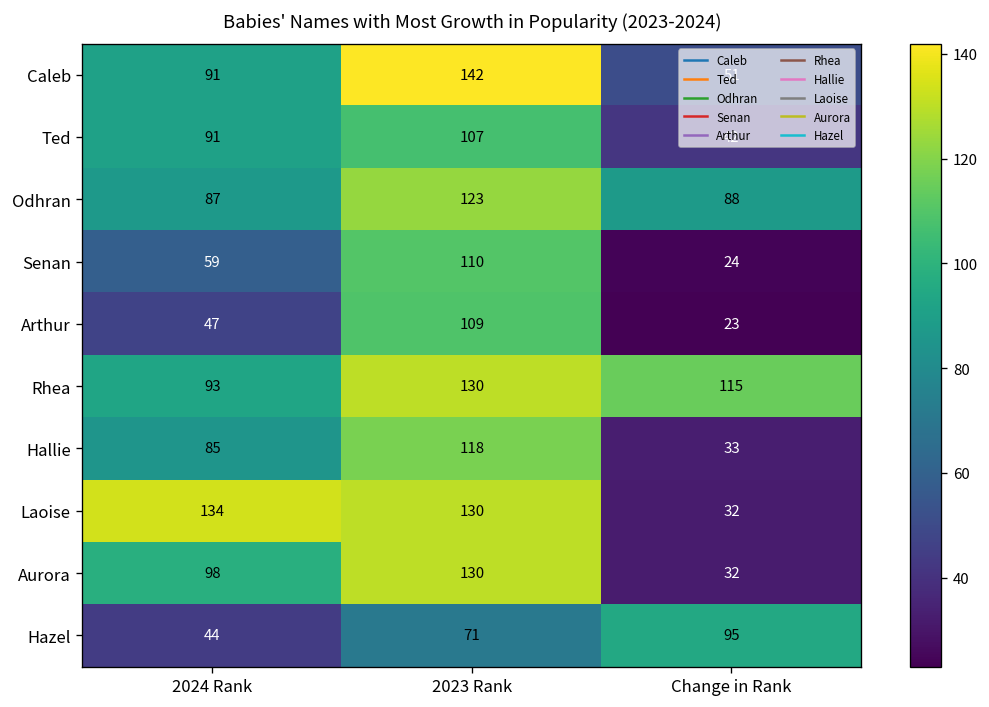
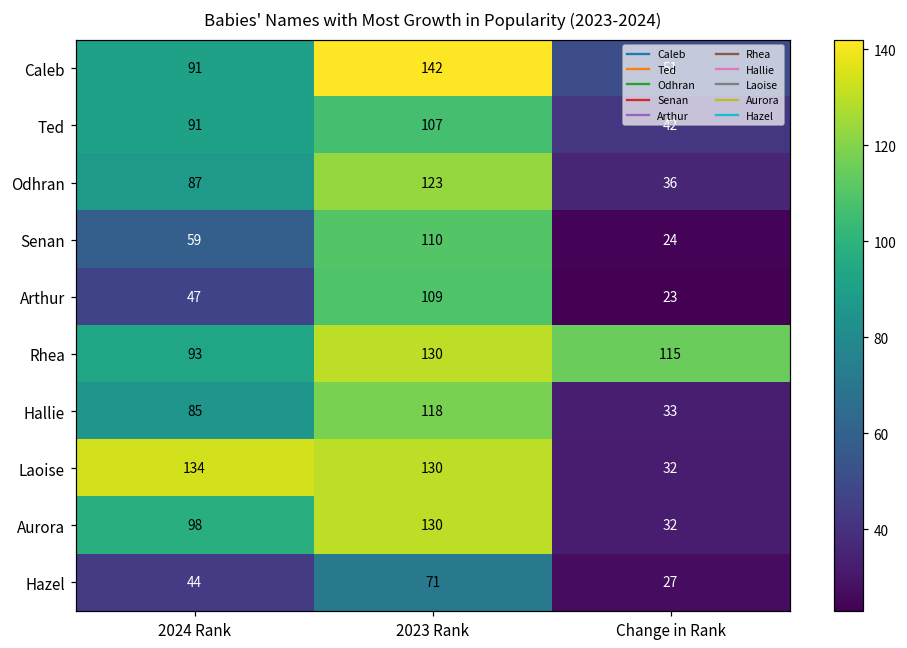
  {
    "Caleb": {
      "2024 Rank": 91,
      "2023 Rank": 142
    },
    "Ted": {
      "2024 Rank": 91,
      "2023 Rank": 107
    },
    "Odhran": {
      "2024 Rank": 87,
      "2023 Rank": 123,
-     "Change in Rank": 88
+     "Change in Rank": 36
    },
    "Senan": {
      "2024 Rank": 59,
      "2023 Rank": 110,
      "Change in Rank": 24
    },
    "Arthur": {
      "2024 Rank": 47,
      "2023 Rank": 109,
      "Change in Rank": 23
    },
    "Rhea": {
      "2024 Rank": 93,
      "2023 Rank": 130,
      "Change in Rank": 115
    },
    "Hallie": {
      "2024 Rank": 85,
      "2023 Rank": 118,
      "Change in Rank": 33
    },
    "Laoise": {
      "2024 Rank": 134,
      "2023 Rank": 130,
      "Change in Rank": 32
    },
    "Aurora": {
      "2024 Rank": 98,
      "2023 Rank": 130,
      "Change in Rank": 32
    },
    "Hazel": {
      "2024 Rank": 44,
      "2023 Rank": 71,
-     "Change in Rank": 95
+     "Change in Rank": 27
    }
  }
